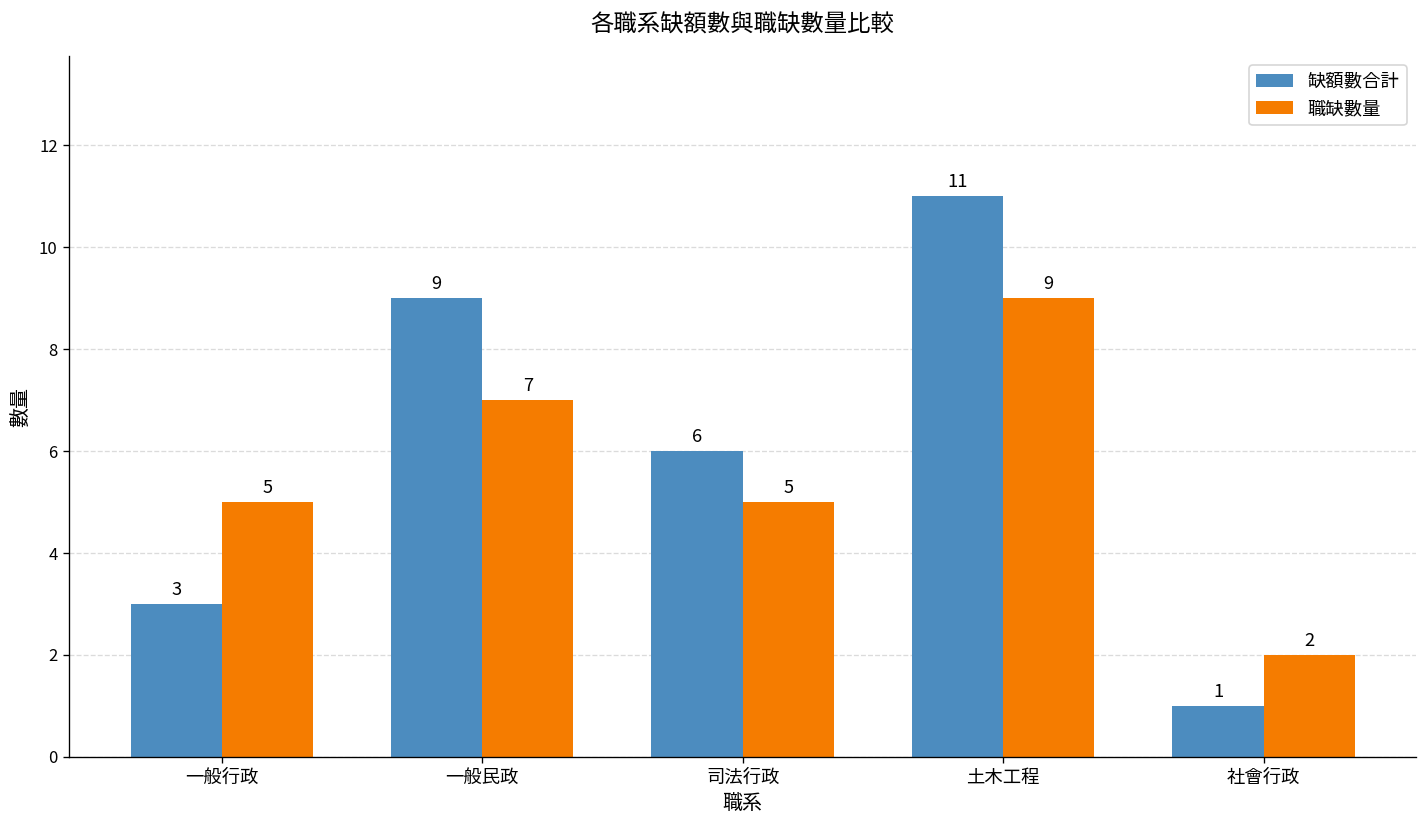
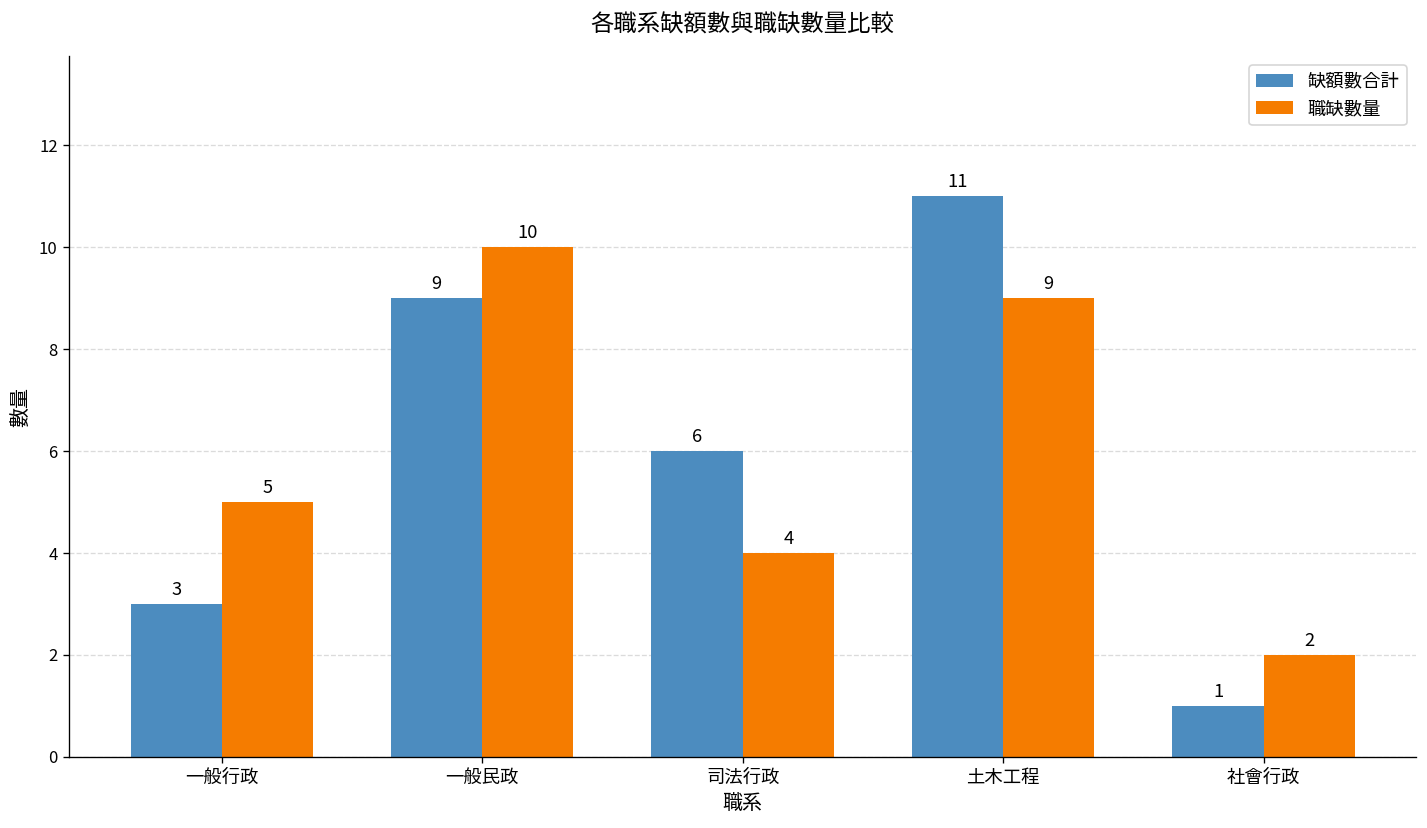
  {
    "缺額數合計": {
      "一般行政": 3,
      "一般民政": 9,
      "司法行政": 6,
      "土木工程": 11,
      "社會行政": 1
    },
    "職缺數量": {
      "一般行政": 5,
-     "一般民政": 7,
-     "司法行政": 5,
+     "一般民政": 10,
+     "司法行政": 4,
      "土木工程": 9,
      "社會行政": 2
    }
  }
